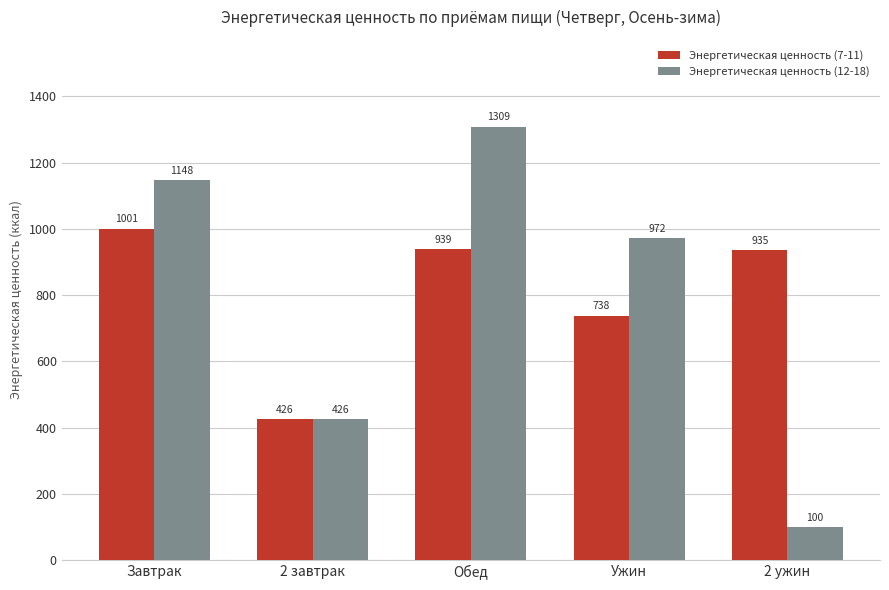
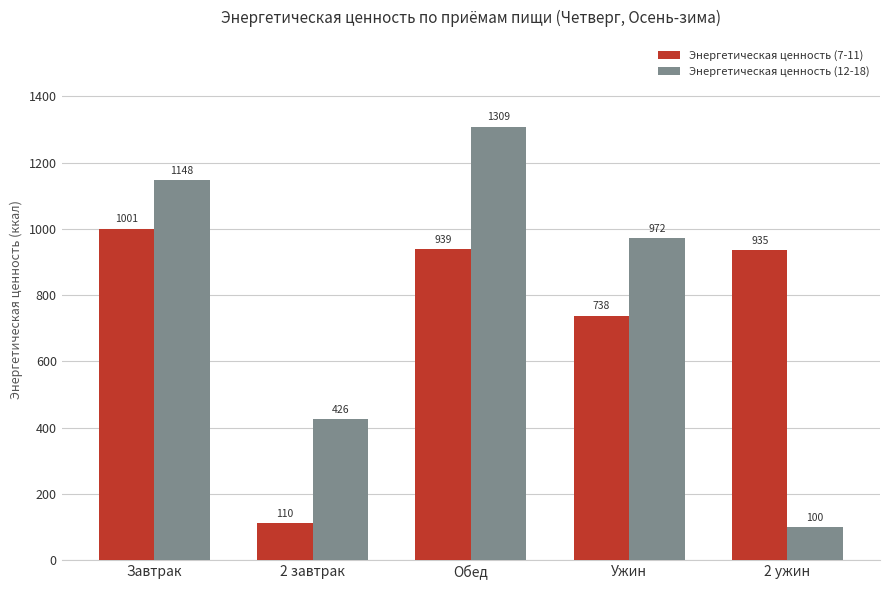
  {
    "Энергетическая ценность (7-11)": {
      "Завтрак": 1001,
-     "2 завтрак": 426,
+     "2 завтрак": 110,
      "Обед": 939,
      "Ужин": 738,
      "2 ужин": 935
    },
    "Энергетическая ценность (12-18)": {
      "Завтрак": 1148,
      "2 завтрак": 426,
      "Обед": 1309,
      "Ужин": 972,
      "2 ужин": 100
    }
  }
